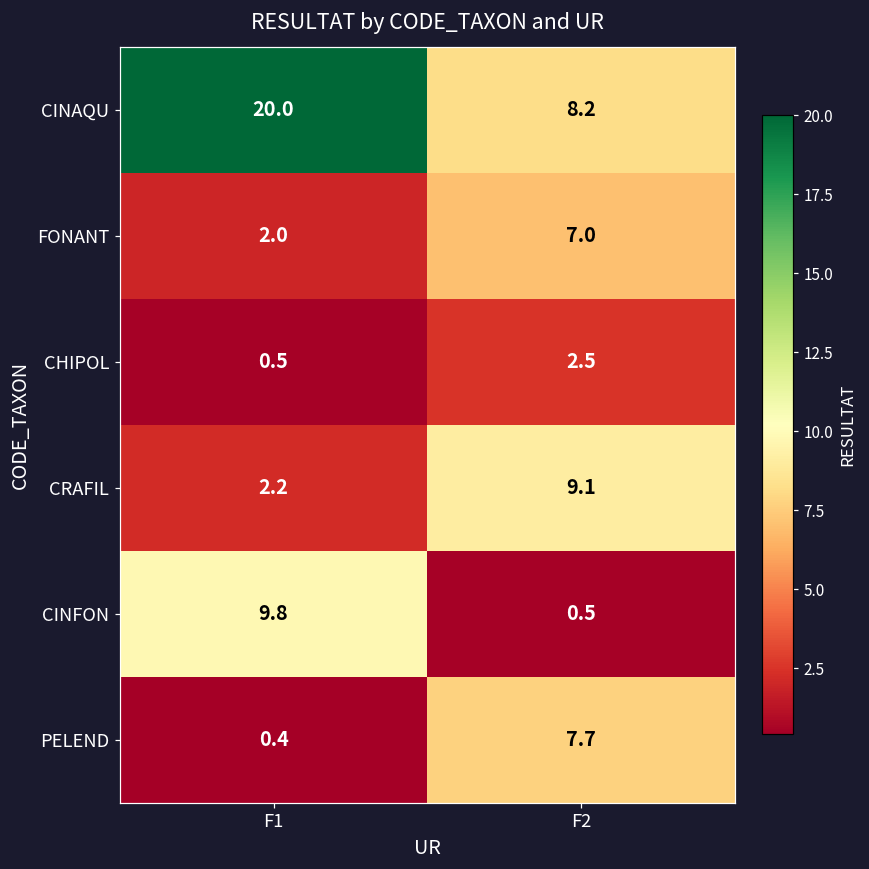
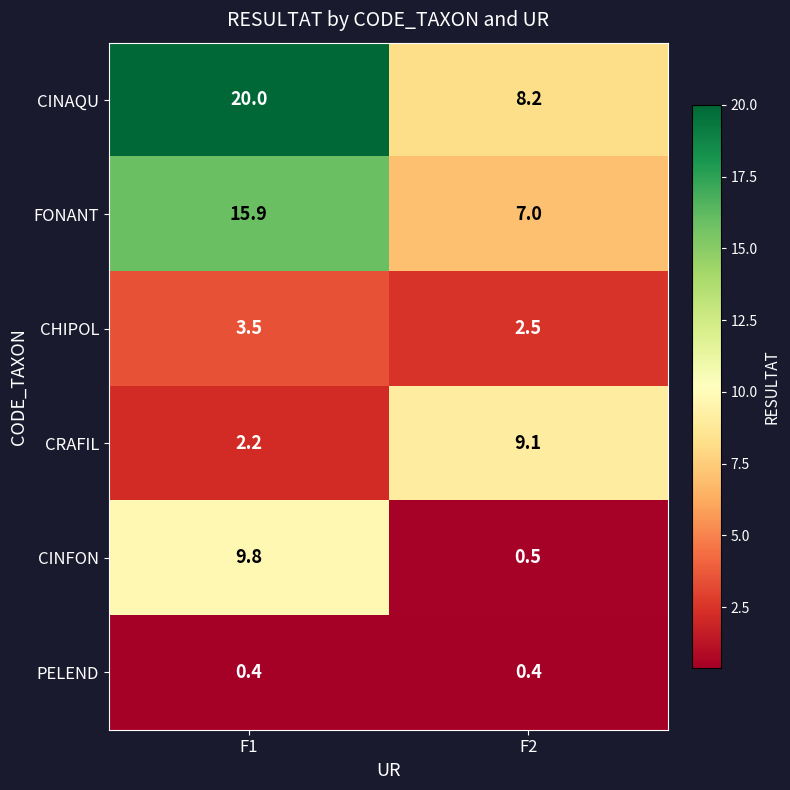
  {
    "CINAQU": {
      "F1": 20.0,
      "F2": 8.2
    },
    "FONANT": {
-     "F1": 2.0,
+     "F1": 15.9,
      "F2": 7.0
    },
    "CHIPOL": {
-     "F1": 0.5,
+     "F1": 3.5,
      "F2": 2.5
    },
    "CRAFIL": {
      "F1": 2.2,
      "F2": 9.1
    },
    "CINFON": {
      "F1": 9.8,
      "F2": 0.5
    },
    "PELEND": {
      "F1": 0.4,
-     "F2": 7.7
+     "F2": 0.4
    }
  }
